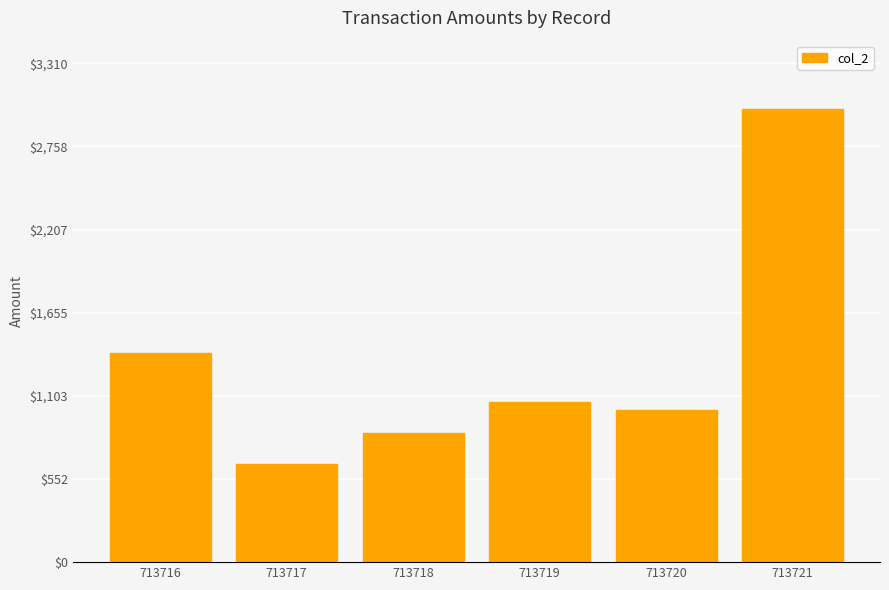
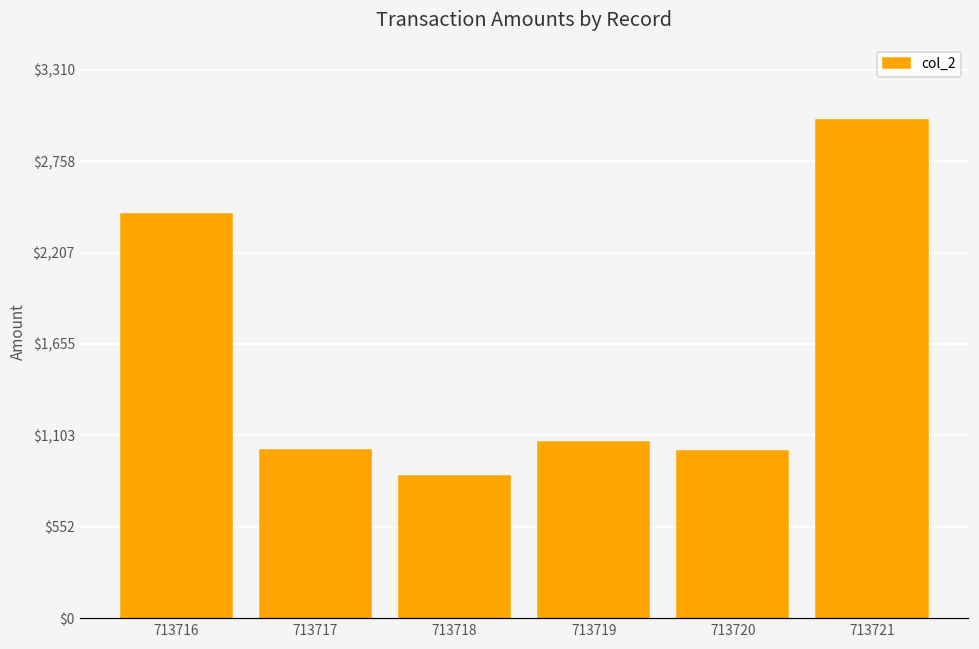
  {
-   "713716": "$1,390",
-   "713717": "$650",
+   "713716": "$2,440",
+   "713717": "$1,020",
    "713718": "$860",
    "713719": "$1,070",
    "713720": "$1,010",
    "713721": "$3,010"
  }
